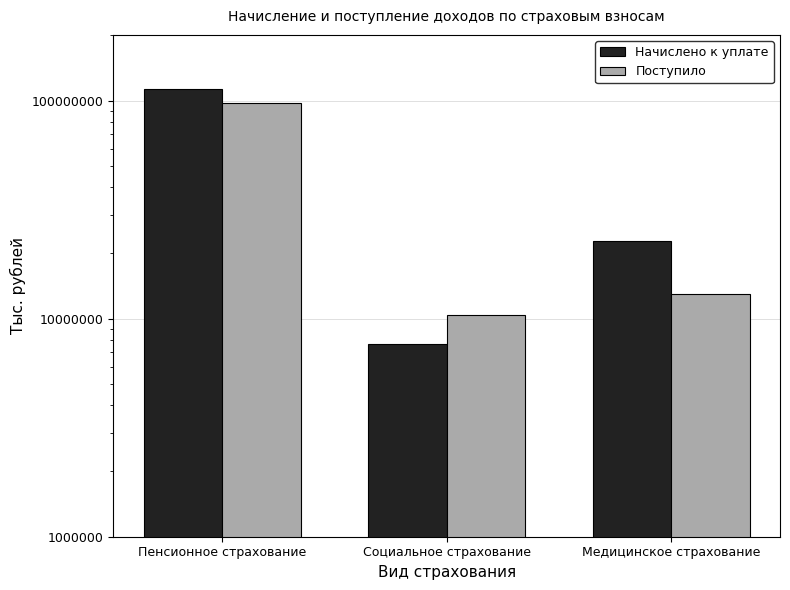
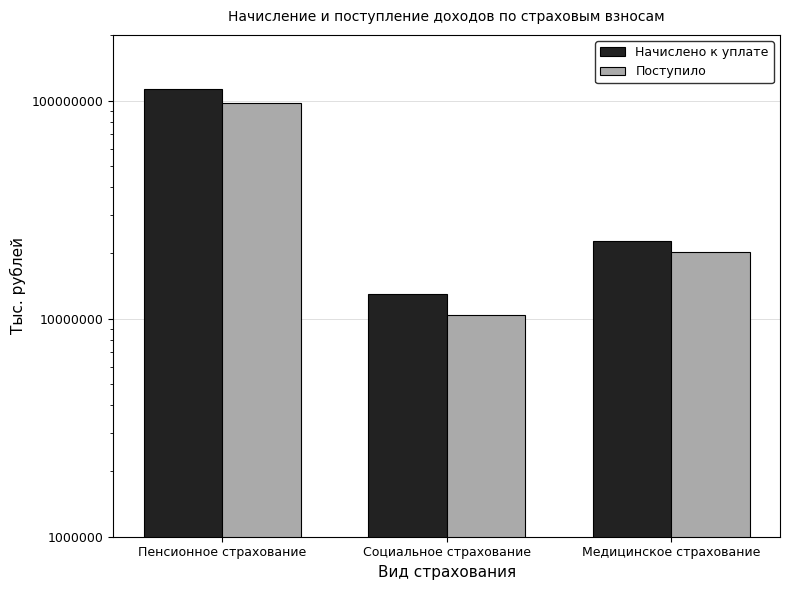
  {
    "Начислено к уплате": {
      "Пенсионное страхование": 110000000,
-     "Социальное страхование": 7700000,
+     "Социальное страхование": 13000000,
      "Медицинское страхование": 23000000
    },
    "Поступило": {
      "Пенсионное страхование": 100000000,
      "Социальное страхование": 10000000,
-     "Медицинское страхование": 13000000
+     "Медицинское страхование": 20000000
    }
  }
